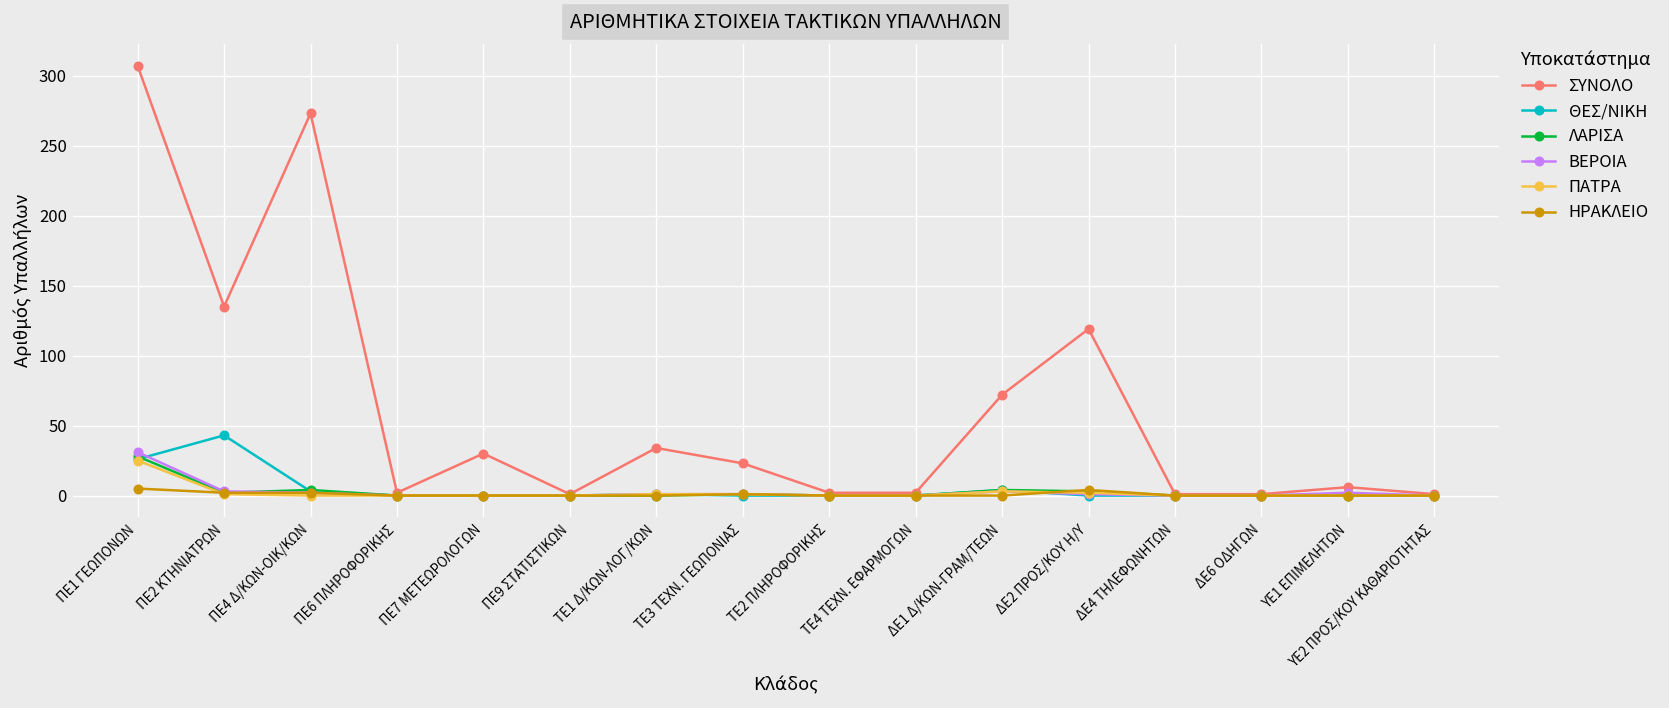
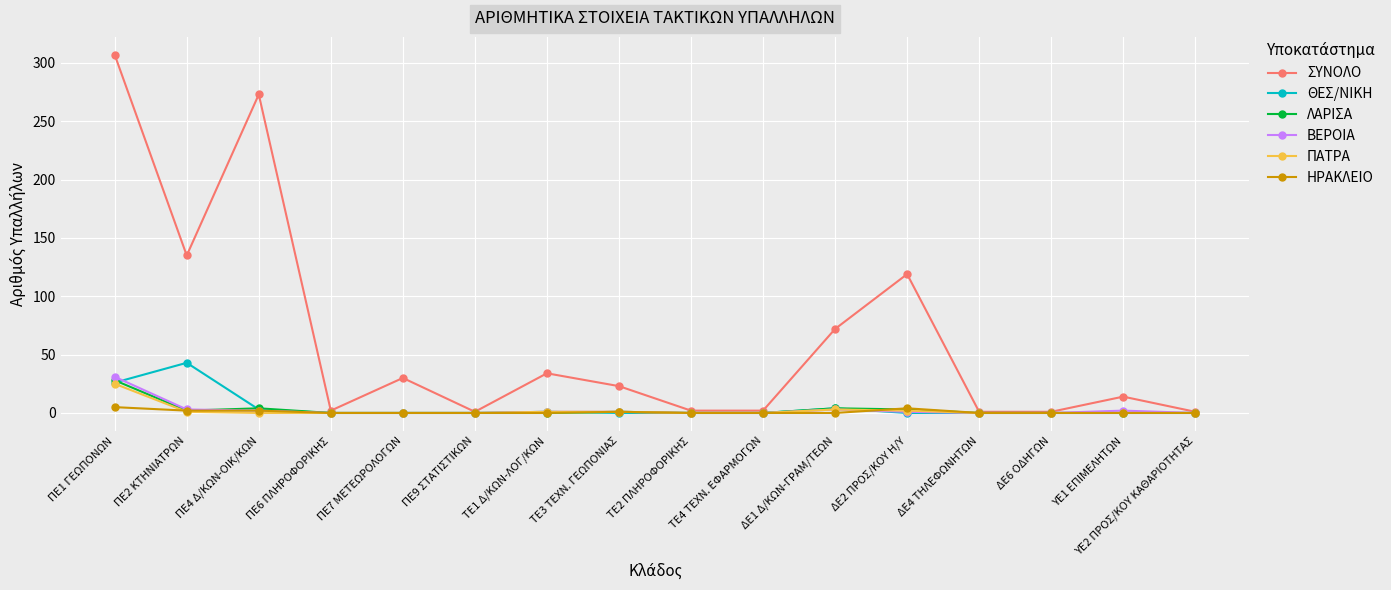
  {
    "ΣΥΝΟΛΟ": {
      "ΠΕ1 ΓΕΩΠΟΝΩΝ": 307,
      "ΠΕ2 ΚΤΗΝΙΑΤΡΩΝ": 135,
      "ΠΕ4 Δ/ΚΩΝ-ΟΙΚ/ΚΩΝ": 273,
      "ΠΕ7 ΜΕΤΕΩΡΟΛΟΓΩΝ": 30,
      "ΤΕ1 Δ/ΚΩΝ-ΛΟΓ/ΚΩΝ": 34,
      "ΤΕ3 ΤΕΧΝ. ΓΕΩΠΟΝΙΑΣ": 23,
      "ΔΕ1 Δ/ΚΩΝ-ΓΡΑΜ/ΤΕΩΝ": 72,
      "ΔΕ2 ΠΡΟΣ/ΚΟΥ Η/Υ": 119,
-     "ΥΕ1 ΕΠΙΜΕΛΗΤΩΝ": 6
+     "ΥΕ1 ΕΠΙΜΕΛΗΤΩΝ": 14
    },
    "ΘΕΣ/ΝΙΚΗ": {
      "ΠΕ2 ΚΤΗΝΙΑΤΡΩΝ": 43
    },
    "ΒΕΡΟΙΑ": {
      "ΠΕ1 ΓΕΩΠΟΝΩΝ": 31
    },
    "ΗΡΑΚΛΕΙΟ": {
      "ΠΕ1 ΓΕΩΠΟΝΩΝ": 5,
      "ΔΕ1 Δ/ΚΩΝ-ΓΡΑΜ/ΤΕΩΝ": 0
    }
  }
